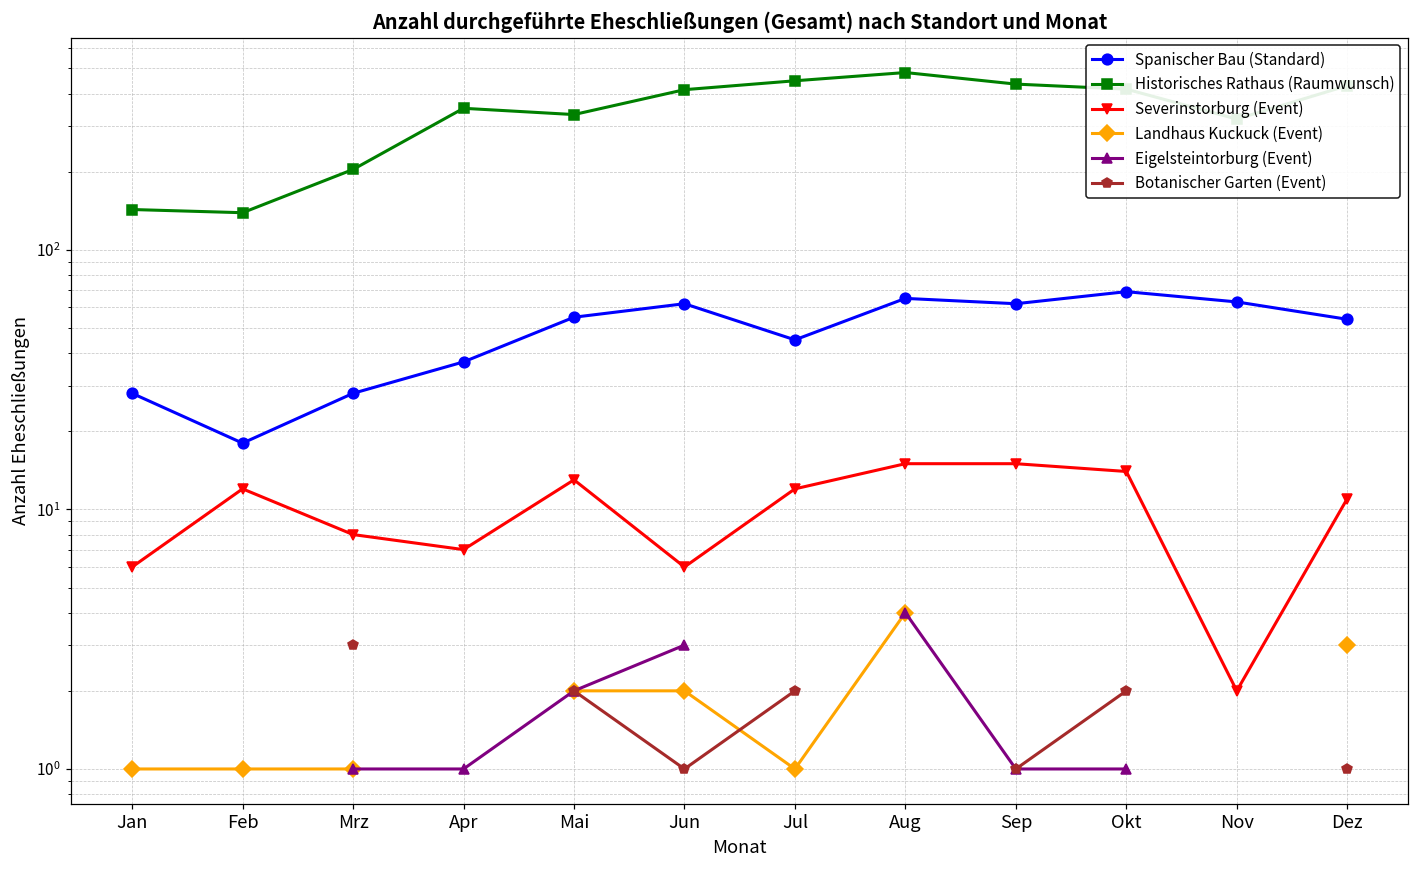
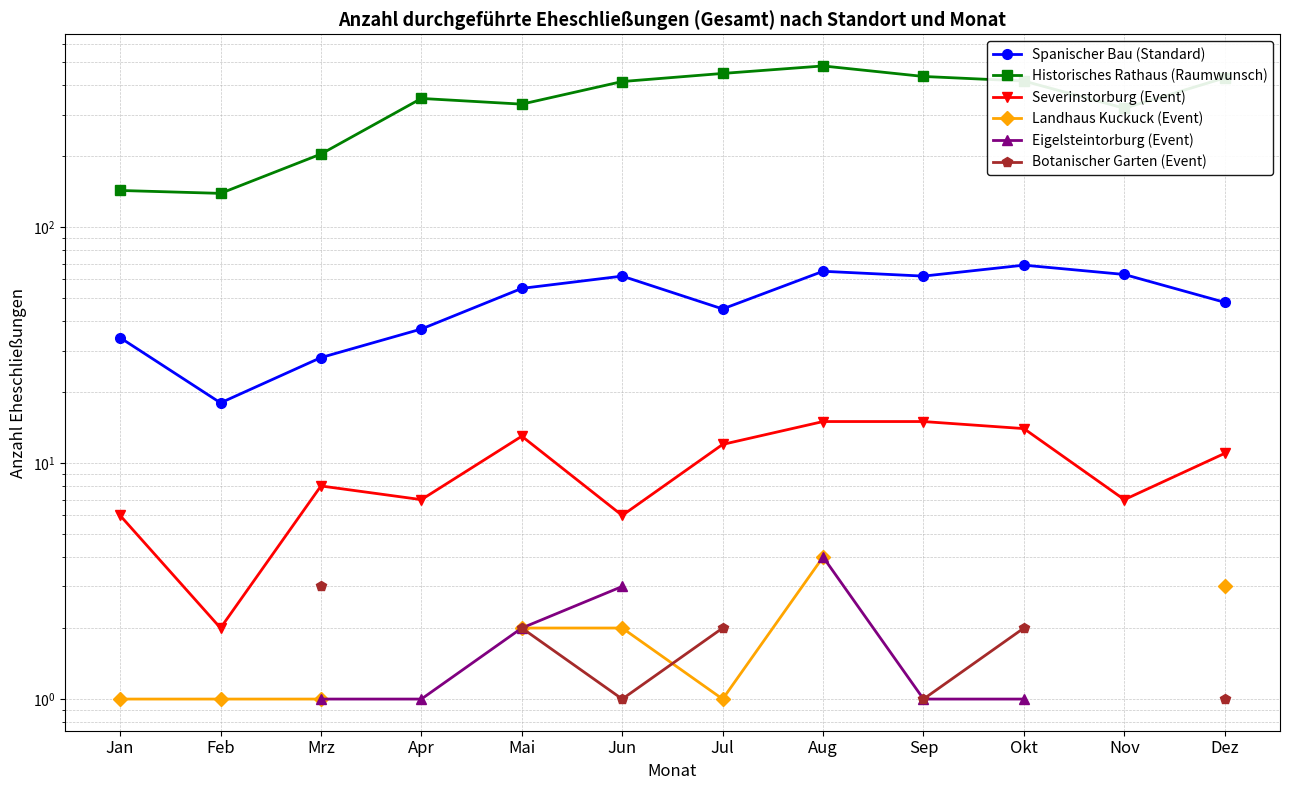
  {
    "Spanischer Bau (Standard)": {
-     "Jan": 28,
+     "Jan": 34,
      "Feb": 18,
      "Mrz": 28,
      "Apr": 37,
      "Mai": 55,
      "Jun": 62,
      "Jul": 45,
      "Aug": 65,
      "Sep": 62,
      "Okt": 69,
      "Nov": 63,
-     "Dez": 54
+     "Dez": 48
    },
    "Historisches Rathaus (Raumwunsch)": {
      "Jan": 140,
      "Feb": 140,
      "Mrz": 200,
      "Apr": 350,
      "Mai": 330,
      "Jun": 410,
      "Jul": 450,
      "Aug": 480,
      "Sep": 440
    },
    "Severinstorburg (Event)": {
      "Jan": 6,
-     "Feb": 12,
+     "Feb": 2,
      "Mrz": 8,
      "Apr": 7,
      "Mai": 13,
      "Jun": 6,
      "Jul": 12,
      "Aug": 15,
      "Sep": 15,
      "Okt": 14,
-     "Nov": 2,
+     "Nov": 7,
      "Dez": 11
    },
    "Landhaus Kuckuck (Event)": {
      "Jan": 1,
      "Feb": 1,
      "Jun": 2,
      "Jul": 1,
      "Dez": 3
    },
    "Eigelsteintorburg (Event)": {
      "Apr": 1,
      "Jun": 3,
      "Okt": 1
    },
    "Botanischer Garten (Event)": {
      "Mrz": 3,
      "Jun": 1,
      "Jul": 2,
      "Okt": 2,
      "Dez": 1
    }
  }
